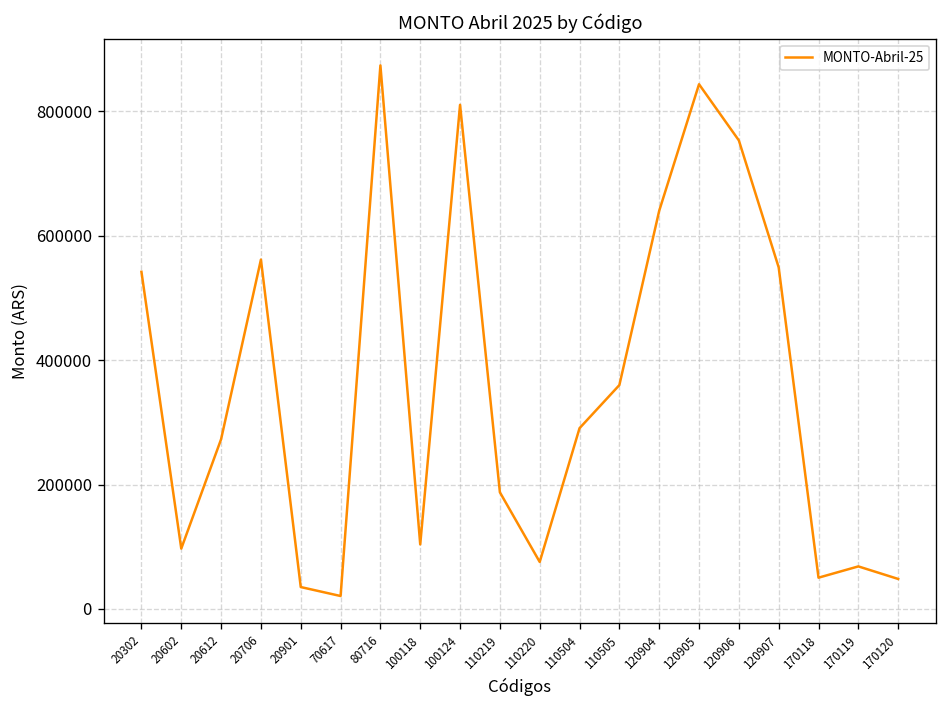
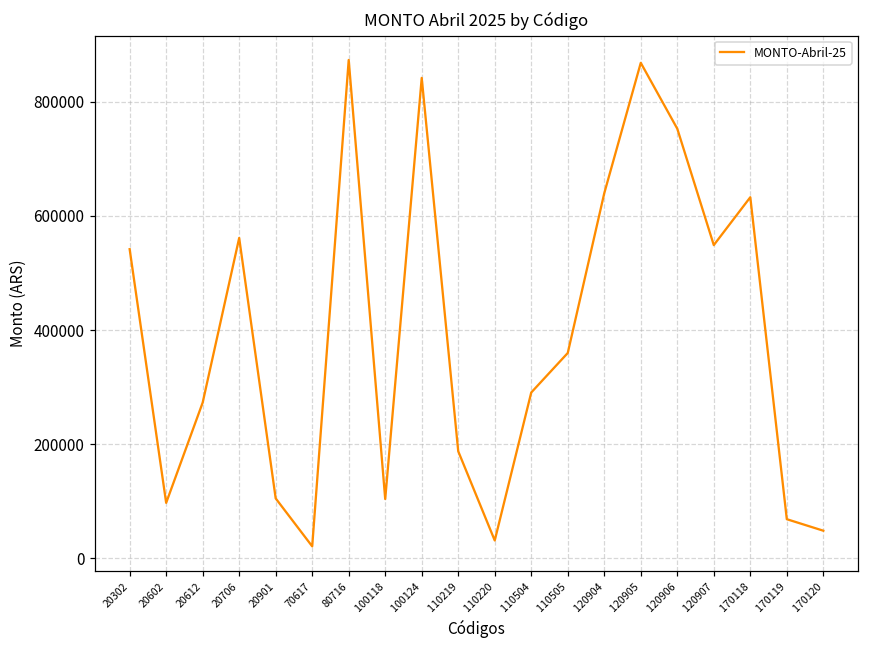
  {
    "20302": 540000,
    "20602": 100000,
    "20612": 270000,
    "20706": 560000,
-   "20901": 40000,
+   "20901": 100000,
    "70617": 20000,
    "80716": 870000,
    "100118": 100000,
-   "100124": 810000,
+   "100124": 840000,
    "110219": 190000,
-   "110220": 80000,
+   "110220": 30000,
    "110504": 290000,
    "110505": 360000,
    "120904": 640000,
-   "120905": 840000,
+   "120905": 870000,
    "120906": 750000,
    "120907": 550000,
-   "170118": 50000,
+   "170118": 630000,
    "170119": 70000,
    "170120": 50000
  }
